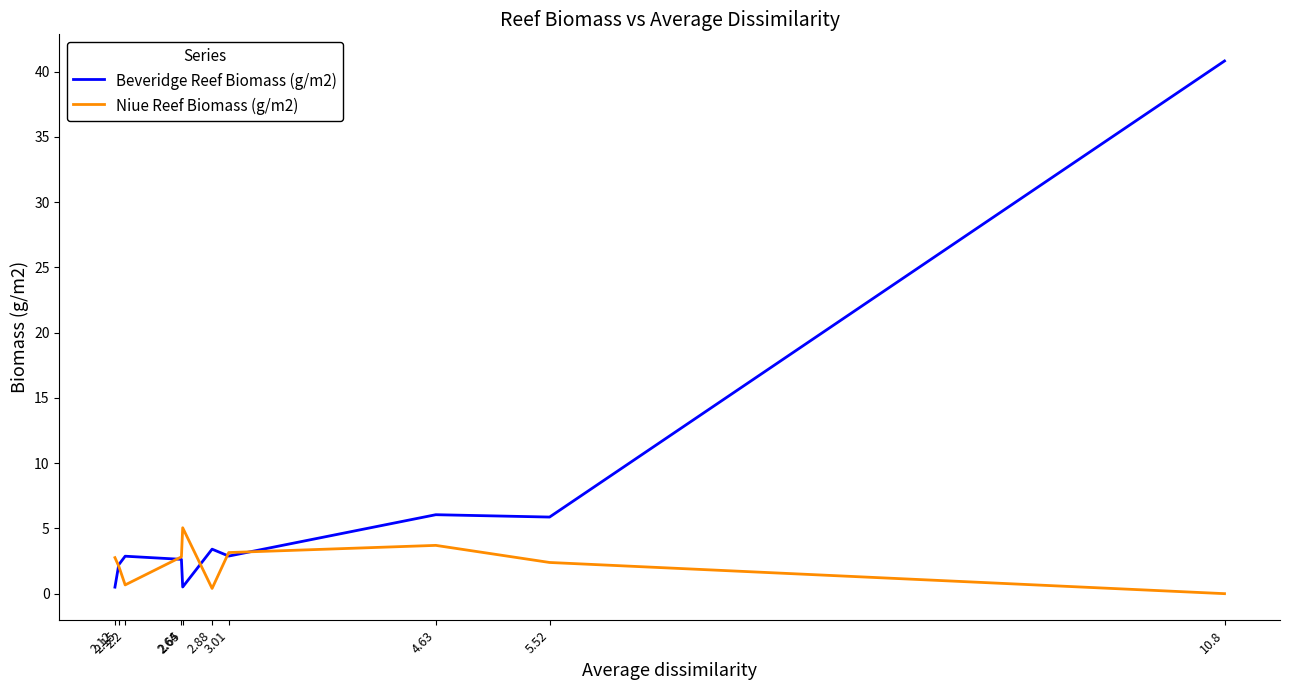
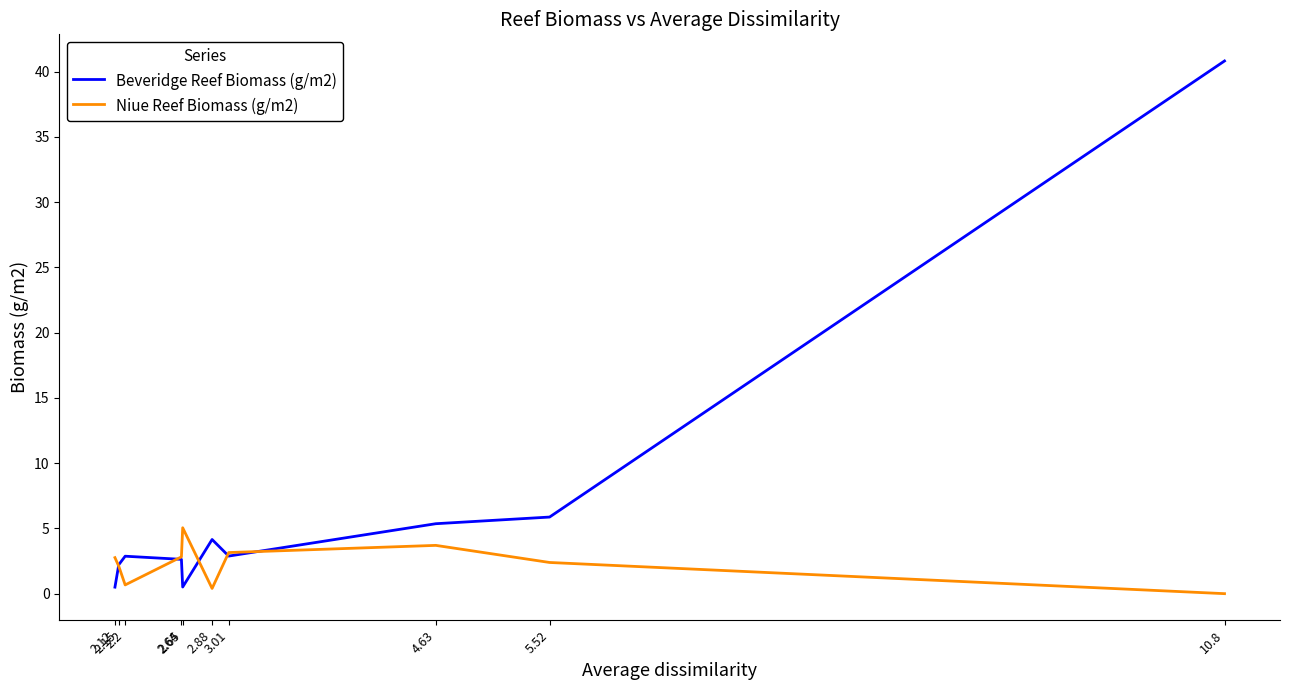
  {
    "Beveridge Reef Biomass (g/m2)": {
      "2.12": 0.5,
      "2.2": 2.9,
      "2.65": 0.5,
-     "2.88": 3.4,
+     "2.88": 4.2,
      "3.01": 2.9,
-     "4.63": 6.1,
+     "4.63": 5.4,
      "5.52": 5.9,
      "10.8": 40.8
    },
    "Niue Reef Biomass (g/m2)": {
      "2.12": 2.8,
      "2.2": 0.7,
      "2.65": 5.1,
      "2.88": 0.4,
      "3.01": 3.2,
      "4.63": 3.7,
      "5.52": 2.4,
      "10.8": 0.0
    }
  }
